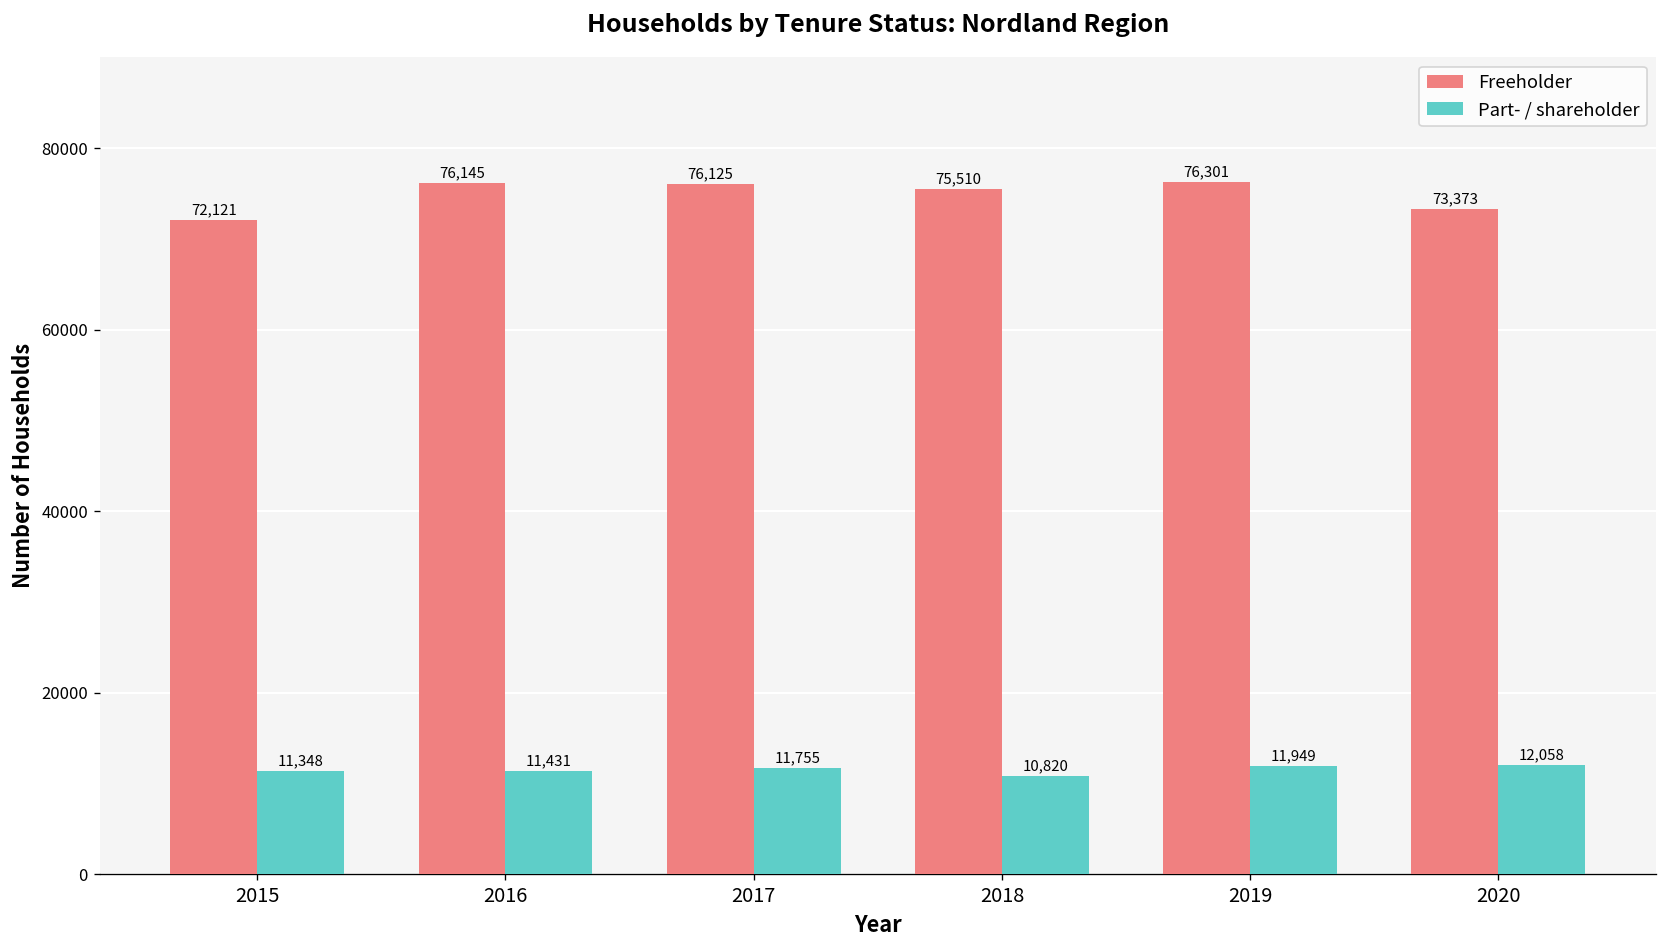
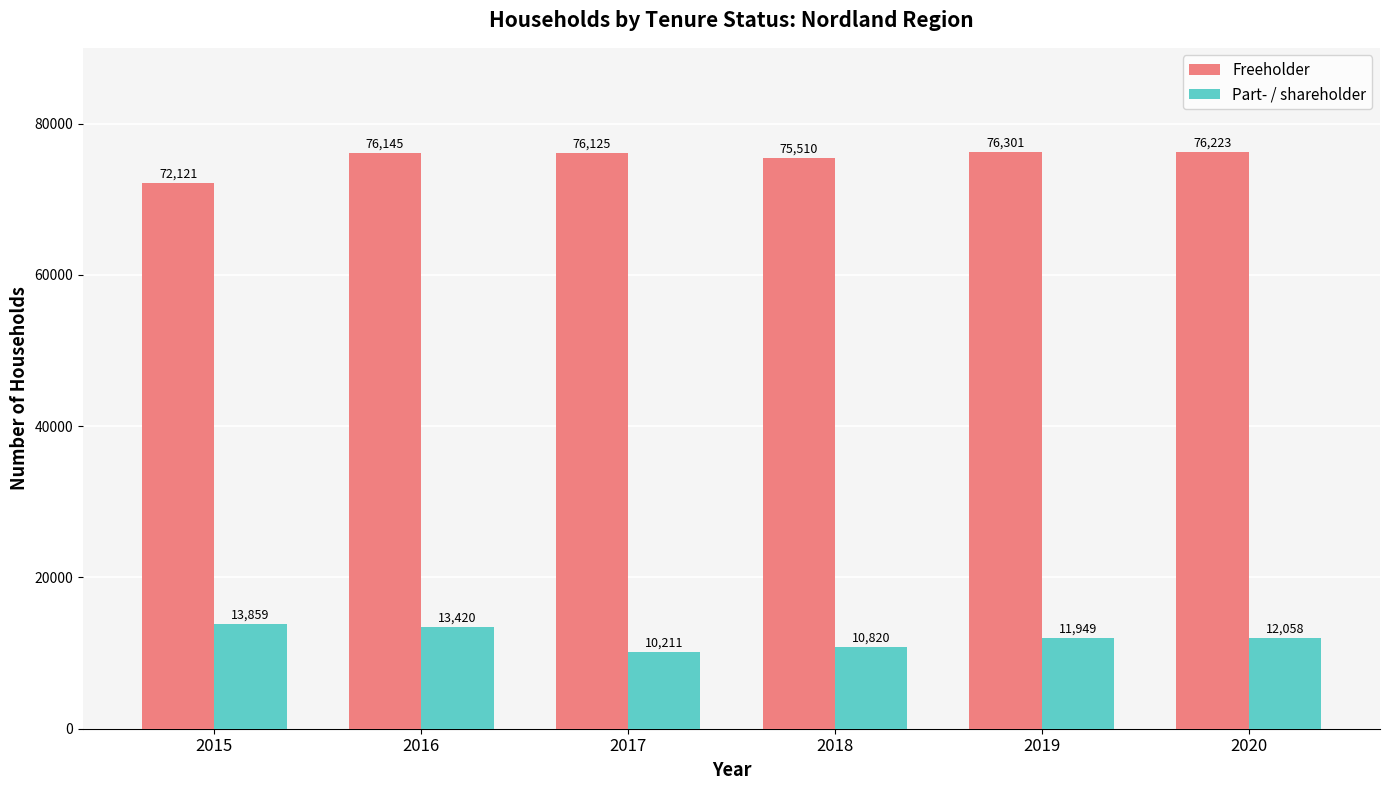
  {
    "Freeholder": {
      "2015": "72,121",
      "2016": "76,145",
      "2017": "76,125",
      "2018": "75,510",
      "2019": "76,301",
-     "2020": "73,373"
+     "2020": "76,223"
    },
    "Part- / shareholder": {
-     "2015": "11,348",
-     "2016": "11,431",
-     "2017": "11,755",
+     "2015": "13,859",
+     "2016": "13,420",
+     "2017": "10,211",
      "2018": "10,820",
      "2019": "11,949",
      "2020": "12,058"
    }
  }
